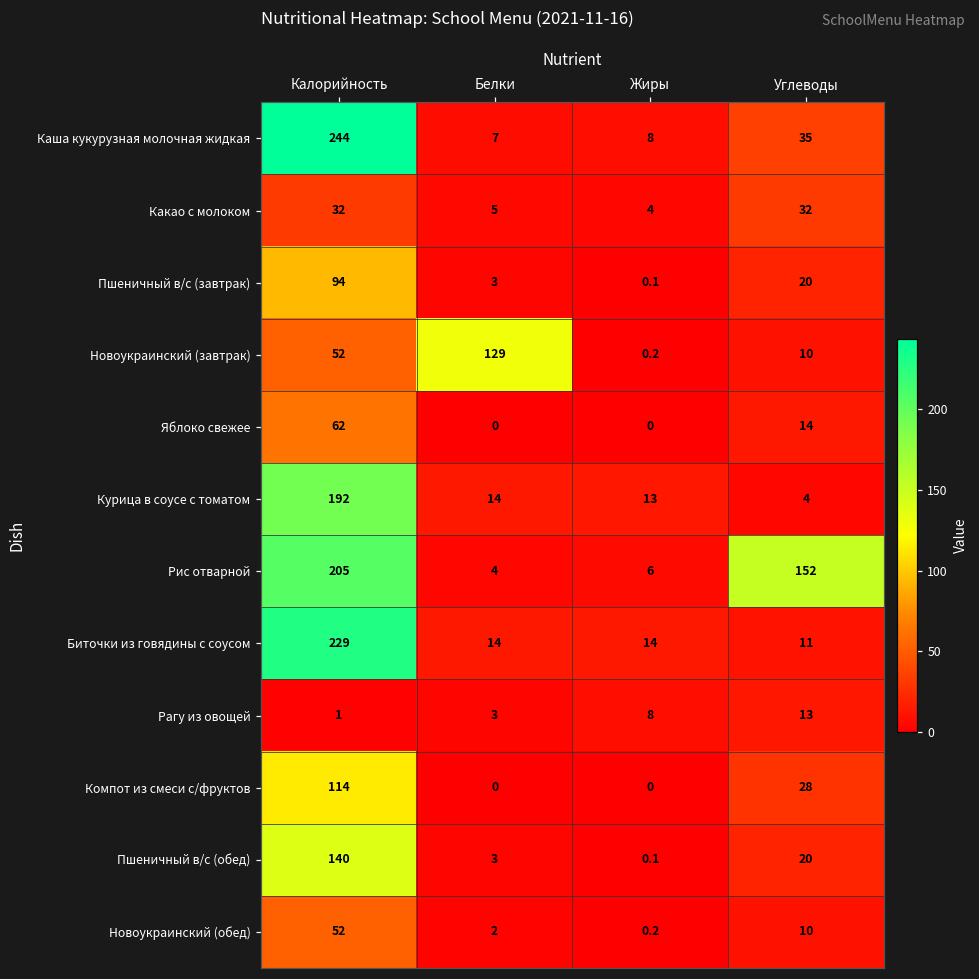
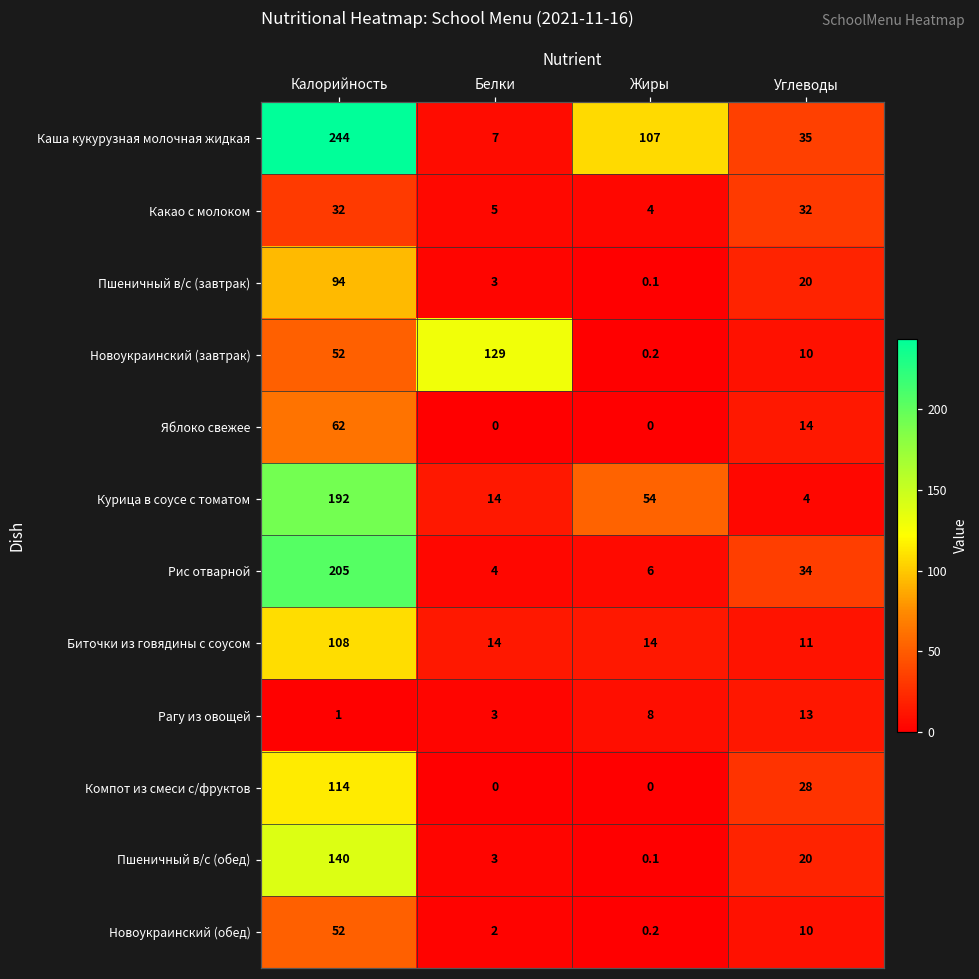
  {
    "Каша кукурузная молочная жидкая": {
      "Калорийность": 244,
      "Белки": 7,
-     "Жиры": 8,
+     "Жиры": 107,
      "Углеводы": 35
    },
    "Какао с молоком": {
      "Калорийность": 32,
      "Белки": 5,
      "Жиры": 4,
      "Углеводы": 32
    },
    "Пшеничный в/с (завтрак)": {
      "Калорийность": 94,
      "Белки": 3,
      "Жиры": 0.1,
      "Углеводы": 20
    },
    "Новоукраинский (завтрак)": {
      "Калорийность": 52,
      "Белки": 129,
      "Жиры": 0.2,
      "Углеводы": 10
    },
    "Яблоко свежее": {
      "Калорийность": 62,
      "Белки": 0,
      "Жиры": 0,
      "Углеводы": 14
    },
    "Курица в соусе с томатом": {
      "Калорийность": 192,
      "Белки": 14,
-     "Жиры": 13,
+     "Жиры": 54,
      "Углеводы": 4
    },
    "Рис отварной": {
      "Калорийность": 205,
      "Белки": 4,
      "Жиры": 6,
-     "Углеводы": 152
+     "Углеводы": 34
    },
    "Биточки из говядины с соусом": {
-     "Калорийность": 229,
+     "Калорийность": 108,
      "Белки": 14,
      "Жиры": 14,
      "Углеводы": 11
    },
    "Рагу из овощей": {
      "Калорийность": 1,
      "Белки": 3,
      "Жиры": 8,
      "Углеводы": 13
    },
    "Компот из смеси с/фруктов": {
      "Калорийность": 114,
      "Белки": 0,
      "Жиры": 0,
      "Углеводы": 28
    },
    "Пшеничный в/с (обед)": {
      "Калорийность": 140,
      "Белки": 3,
      "Жиры": 0.1,
      "Углеводы": 20
    },
    "Новоукраинский (обед)": {
      "Калорийность": 52,
      "Белки": 2,
      "Жиры": 0.2,
      "Углеводы": 10
    }
  }
